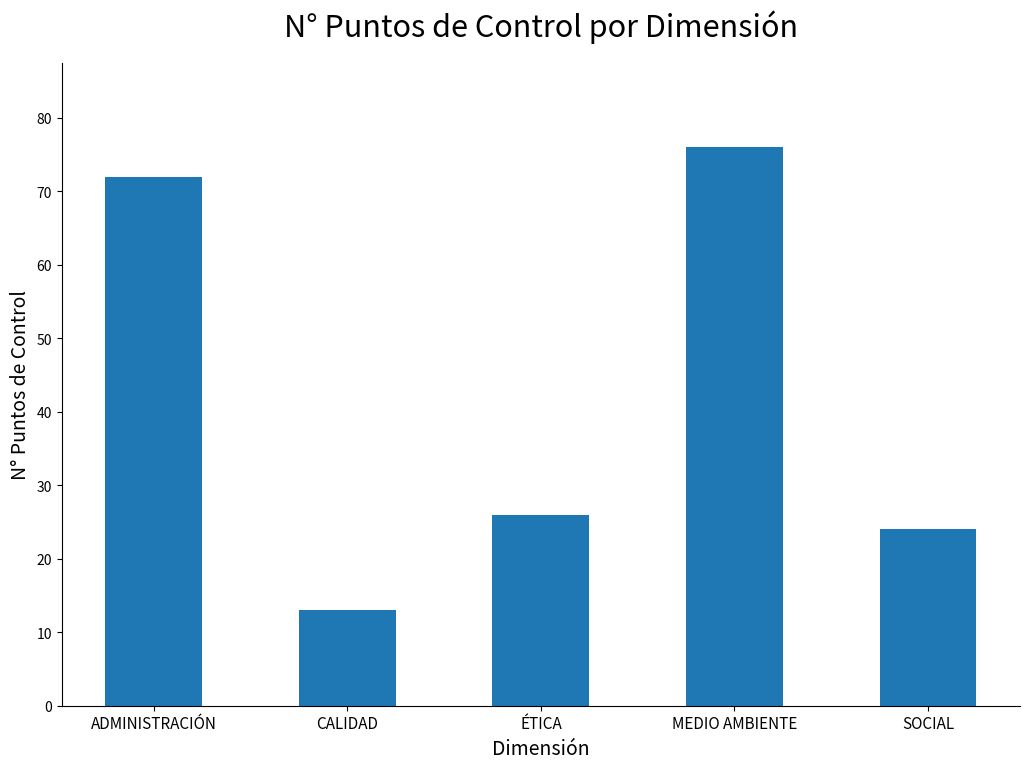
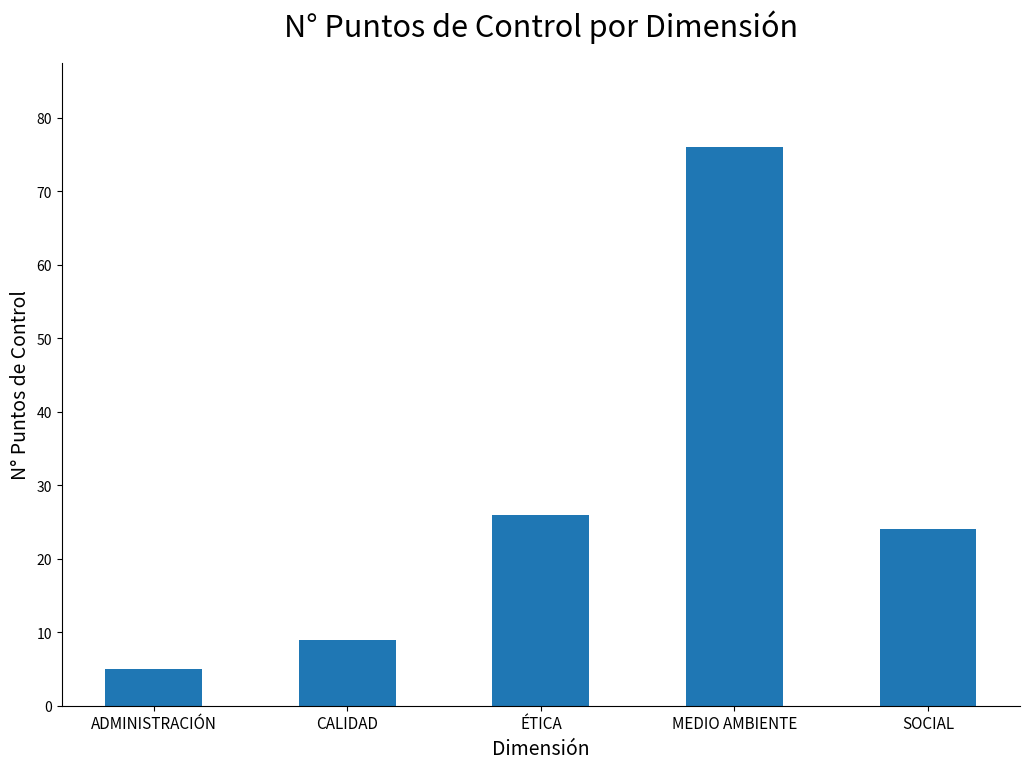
  {
-   "ADMINISTRACIÓN": 72,
-   "CALIDAD": 13,
+   "ADMINISTRACIÓN": 5,
+   "CALIDAD": 9,
    "ÉTICA": 26,
    "MEDIO AMBIENTE": 76,
    "SOCIAL": 24
  }
